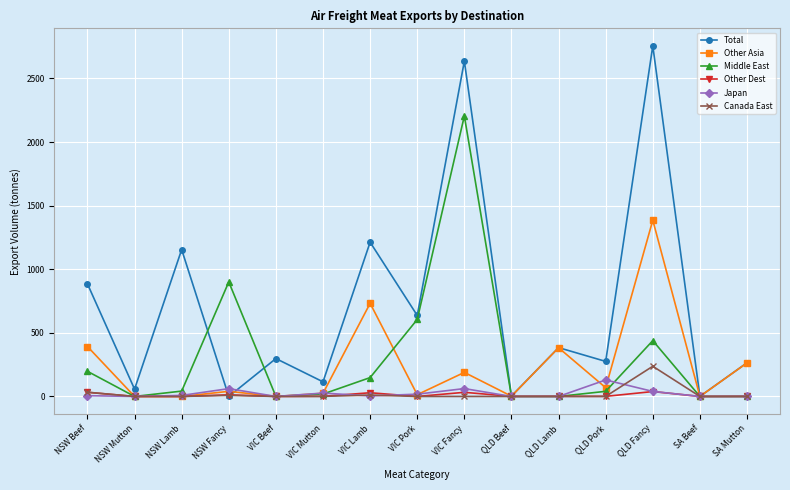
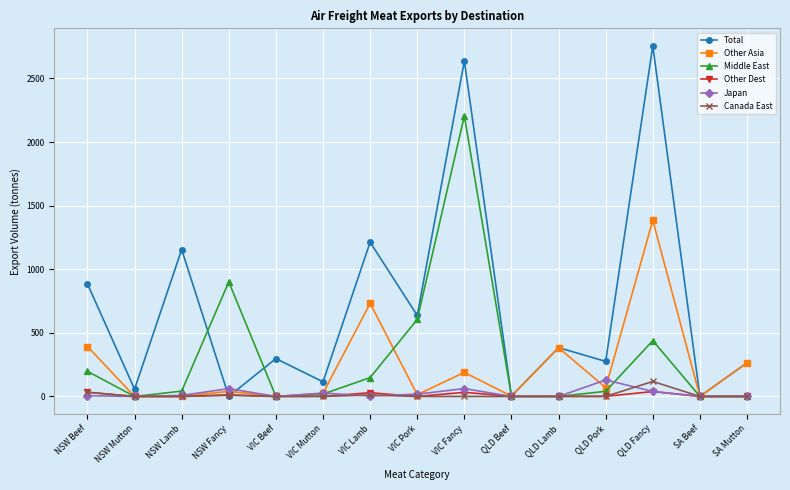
  {
    "Total": {
      "NSW Beef": 890,
      "NSW Mutton": 60,
      "NSW Lamb": 1150,
      "VIC Beef": 300,
      "VIC Mutton": 110,
      "VIC Lamb": 1210,
      "VIC Pork": 640,
      "VIC Fancy": 2640,
      "QLD Pork": 280,
      "QLD Fancy": 2760
    },
    "Other Asia": {
      "NSW Beef": 390,
      "NSW Fancy": 40,
      "VIC Lamb": 730,
      "VIC Fancy": 190,
      "QLD Pork": 70,
      "QLD Fancy": 1390
    },
    "Middle East": {
      "NSW Beef": 200,
      "NSW Lamb": 40,
      "NSW Fancy": 900,
      "VIC Lamb": 150,
      "VIC Pork": 610,
      "VIC Fancy": 2210,
      "QLD Pork": 40,
      "QLD Fancy": 440
    },
    "Other Dest": {
      "VIC Fancy": 30
    },
    "Japan": {
      "NSW Beef": 10,
      "NSW Fancy": 60,
      "VIC Fancy": 60,
      "QLD Pork": 130
    },
    "Canada East": {
      "VIC Fancy": 0,
-     "QLD Fancy": 240
+     "QLD Fancy": 120
    }
  }
